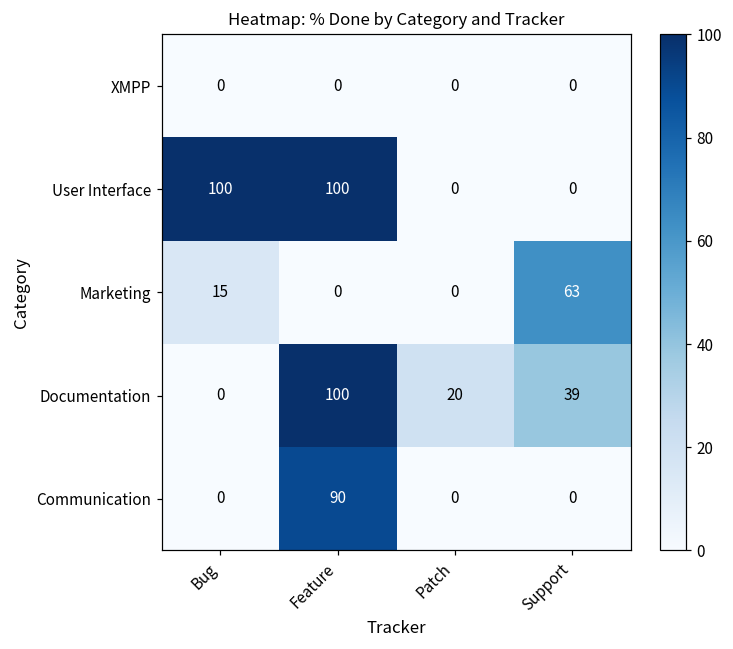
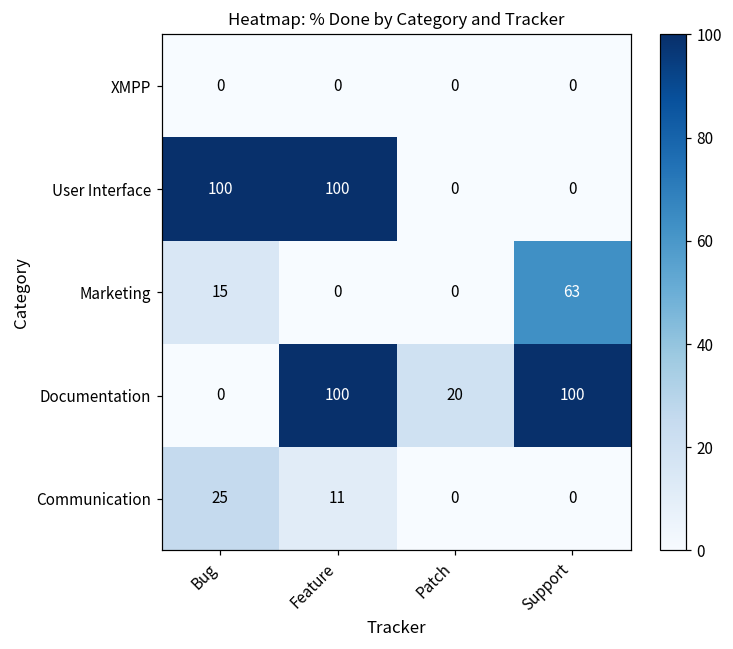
  {
    "XMPP": {
      "Bug": 0,
      "Feature": 0,
      "Patch": 0,
      "Support": 0
    },
    "User Interface": {
      "Bug": 100,
      "Feature": 100,
      "Patch": 0,
      "Support": 0
    },
    "Marketing": {
      "Bug": 15,
      "Feature": 0,
      "Patch": 0,
      "Support": 63
    },
    "Documentation": {
      "Bug": 0,
      "Feature": 100,
      "Patch": 20,
-     "Support": 39
+     "Support": 100
    },
    "Communication": {
-     "Bug": 0,
-     "Feature": 90,
+     "Bug": 25,
+     "Feature": 11,
      "Patch": 0,
      "Support": 0
    }
  }
